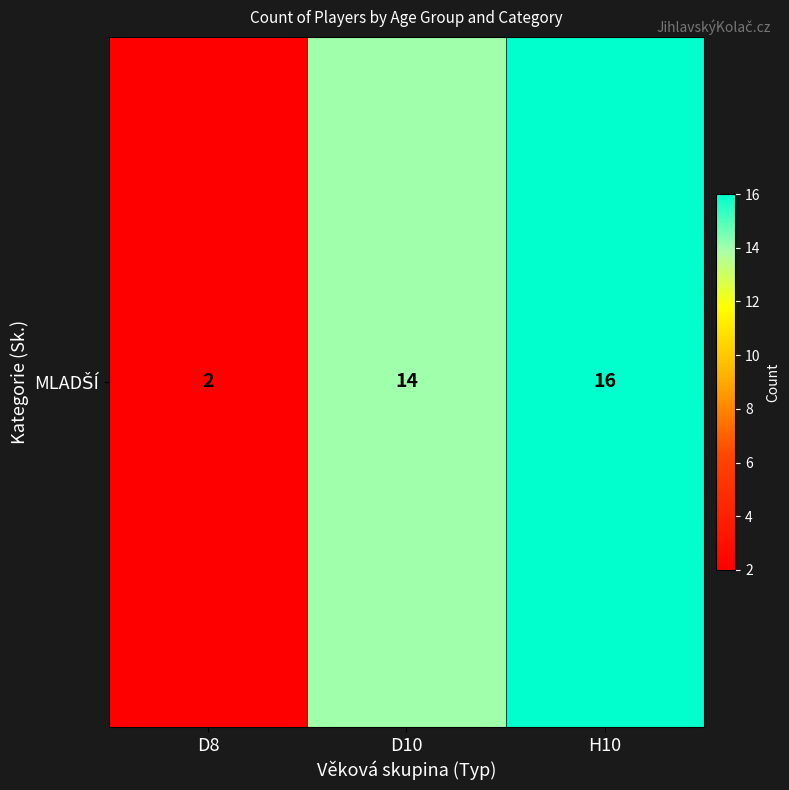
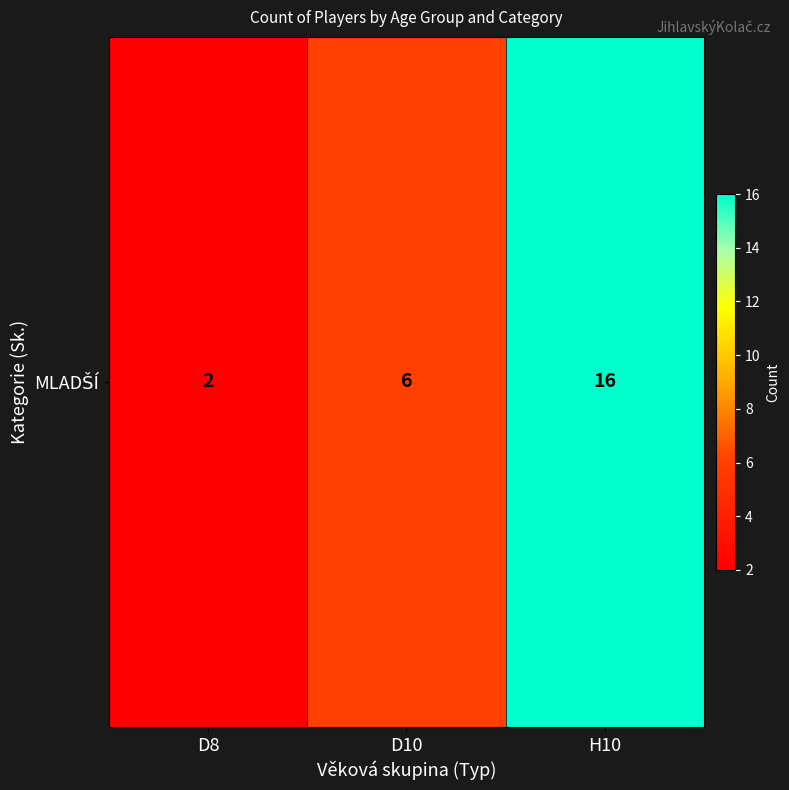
  {
    "MLADŠÍ": {
      "D8": 2,
-     "D10": 14,
+     "D10": 6,
      "H10": 16
    }
  }
